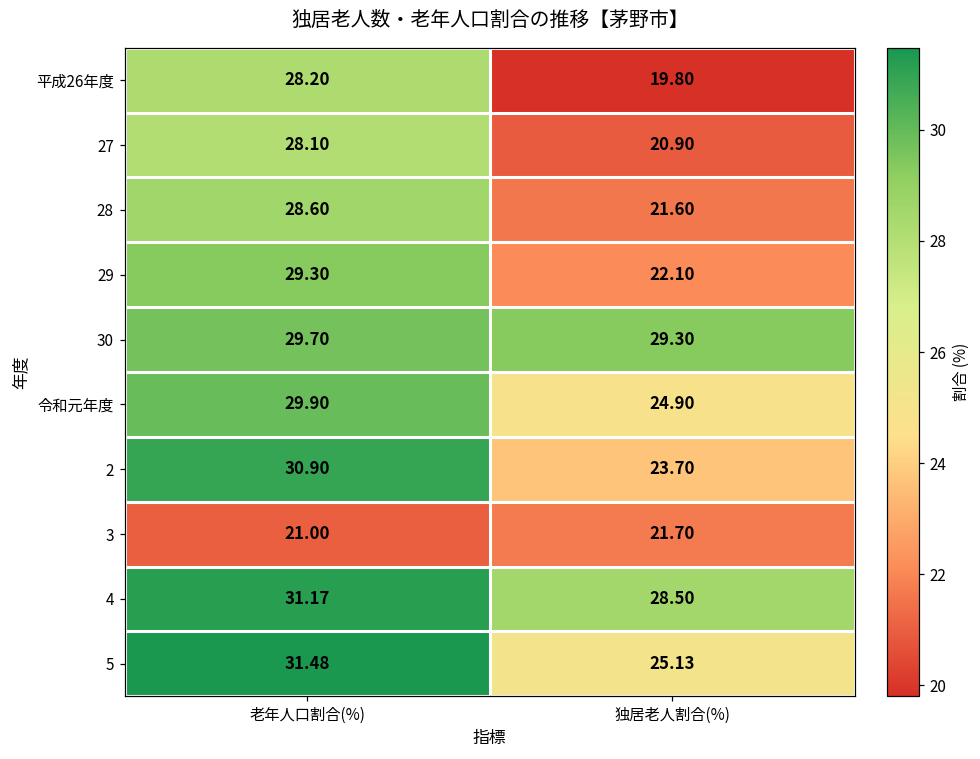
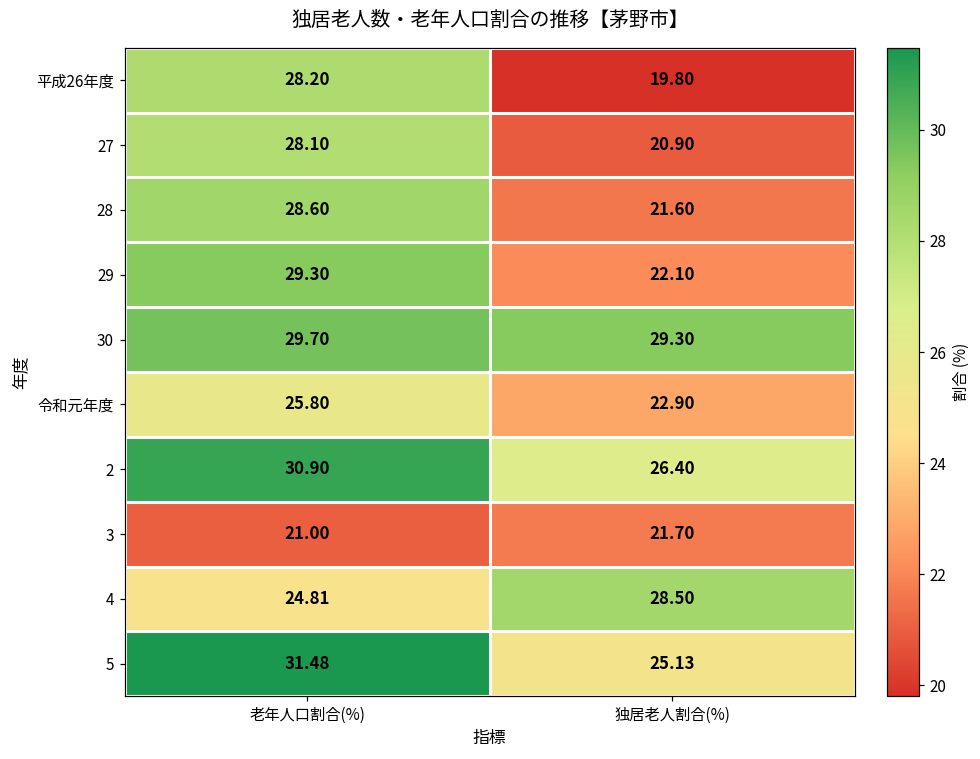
  {
    "平成26年度": {
      "老年人口割合(%)": 28.20,
      "独居老人割合(%)": 19.80
    },
    "27": {
      "老年人口割合(%)": 28.10,
      "独居老人割合(%)": 20.90
    },
    "28": {
      "老年人口割合(%)": 28.60,
      "独居老人割合(%)": 21.60
    },
    "29": {
      "老年人口割合(%)": 29.30,
      "独居老人割合(%)": 22.10
    },
    "30": {
      "老年人口割合(%)": 29.70,
      "独居老人割合(%)": 29.30
    },
    "令和元年度": {
-     "老年人口割合(%)": 29.90,
-     "独居老人割合(%)": 24.90
+     "老年人口割合(%)": 25.80,
+     "独居老人割合(%)": 22.90
    },
    "2": {
      "老年人口割合(%)": 30.90,
-     "独居老人割合(%)": 23.70
+     "独居老人割合(%)": 26.40
    },
    "3": {
      "老年人口割合(%)": 21.00,
      "独居老人割合(%)": 21.70
    },
    "4": {
-     "老年人口割合(%)": 31.17,
+     "老年人口割合(%)": 24.81,
      "独居老人割合(%)": 28.50
    },
    "5": {
      "老年人口割合(%)": 31.48,
      "独居老人割合(%)": 25.13
    }
  }
